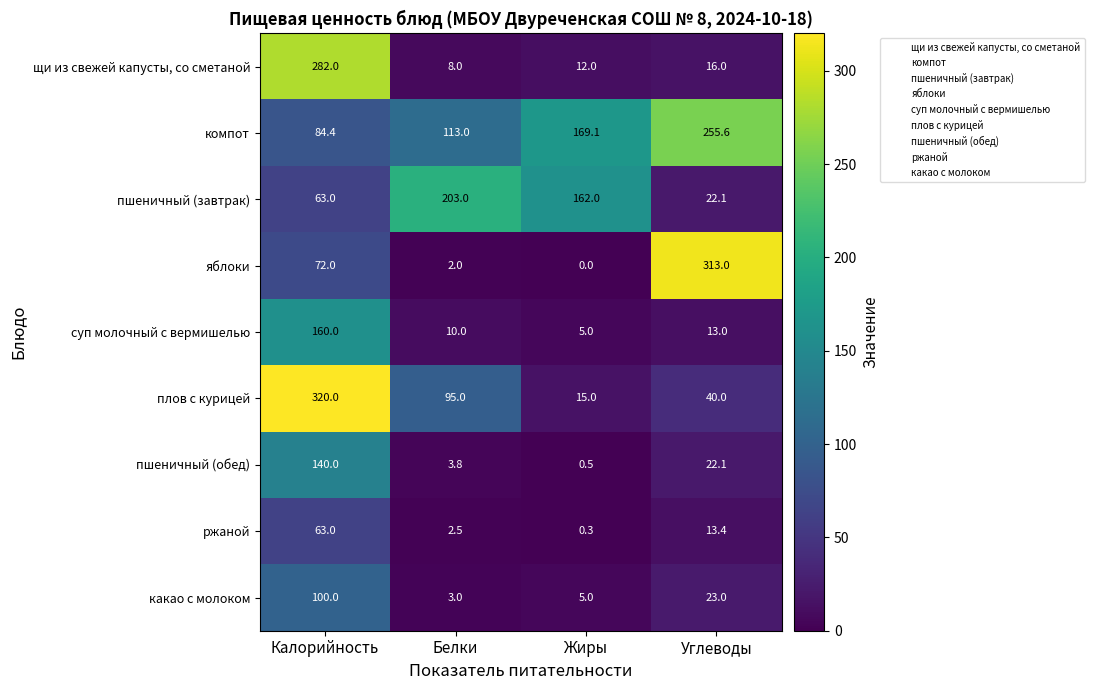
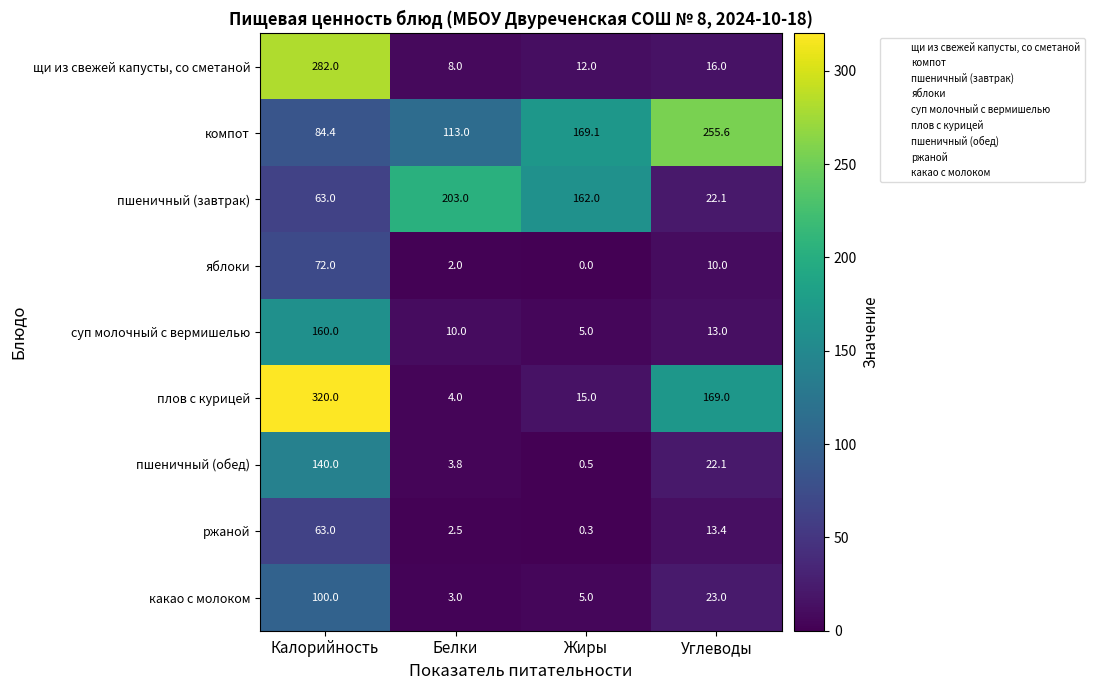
  {
    "щи из свежей капусты, со сметаной": {
      "Калорийность": 282.0,
      "Белки": 8.0,
      "Жиры": 12.0,
      "Углеводы": 16.0
    },
    "компот": {
      "Калорийность": 84.4,
      "Белки": 113.0,
      "Жиры": 169.1,
      "Углеводы": 255.6
    },
    "пшеничный (завтрак)": {
      "Калорийность": 63.0,
      "Белки": 203.0,
      "Жиры": 162.0,
      "Углеводы": 22.1
    },
    "яблоки": {
      "Калорийность": 72.0,
      "Белки": 2.0,
      "Жиры": 0.0,
-     "Углеводы": 313.0
+     "Углеводы": 10.0
    },
    "суп молочный с вермишелью": {
      "Калорийность": 160.0,
      "Белки": 10.0,
      "Жиры": 5.0,
      "Углеводы": 13.0
    },
    "плов с курицей": {
      "Калорийность": 320.0,
-     "Белки": 95.0,
+     "Белки": 4.0,
      "Жиры": 15.0,
-     "Углеводы": 40.0
+     "Углеводы": 169.0
    },
    "пшеничный (обед)": {
      "Калорийность": 140.0,
      "Белки": 3.8,
      "Жиры": 0.5,
      "Углеводы": 22.1
    },
    "ржаной": {
      "Калорийность": 63.0,
      "Белки": 2.5,
      "Жиры": 0.3,
      "Углеводы": 13.4
    },
    "какао с молоком": {
      "Калорийность": 100.0,
      "Белки": 3.0,
      "Жиры": 5.0,
      "Углеводы": 23.0
    }
  }
